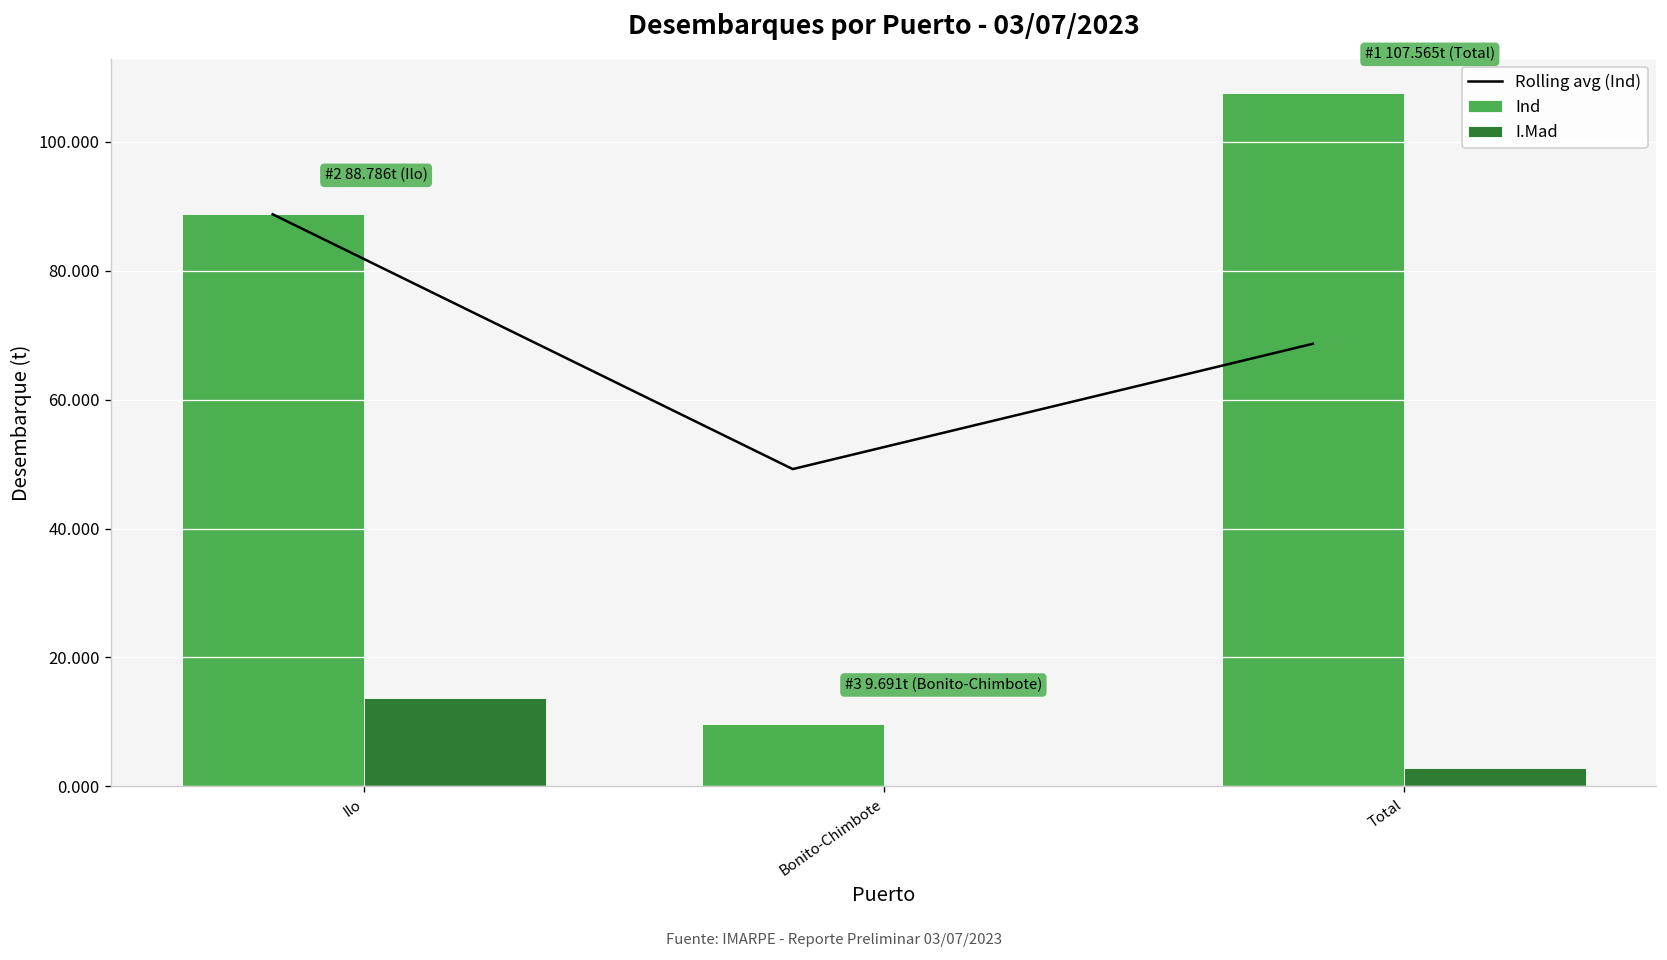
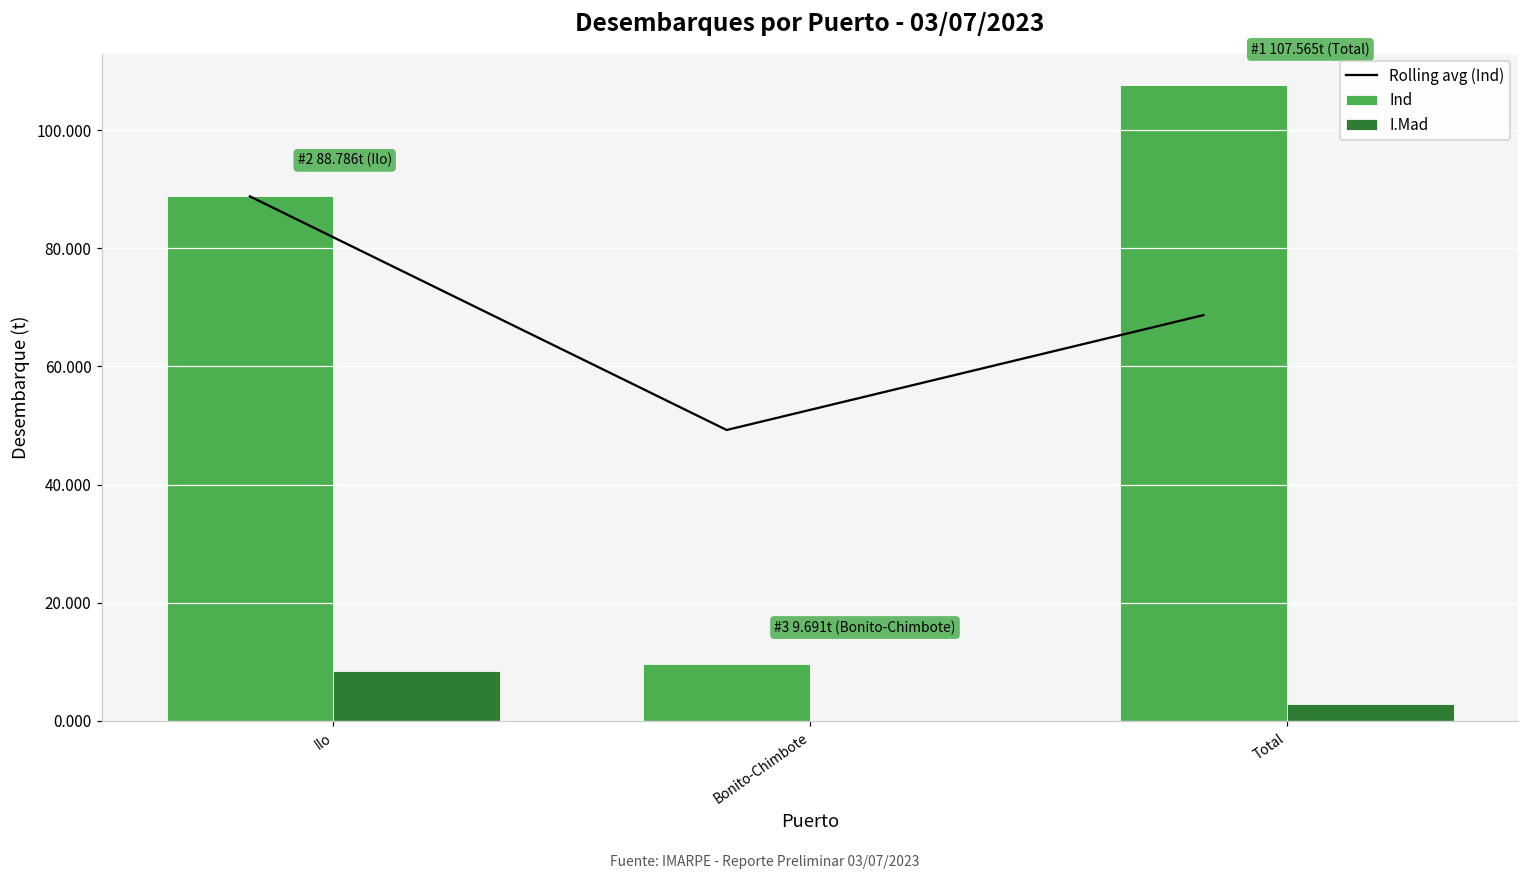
  {
    "Ind": {
      "Ilo": 89,
      "Bonito-Chimbote": 10,
      "Total": 108
    },
    "I.Mad": {
-     "Ilo": 14,
+     "Ilo": 8,
      "Bonito-Chimbote": 0,
      "Total": 3
    }
  }
